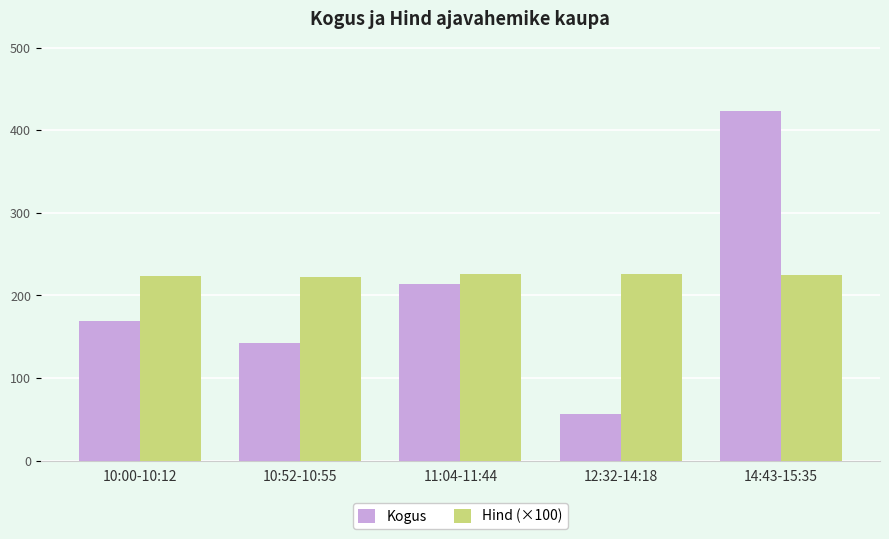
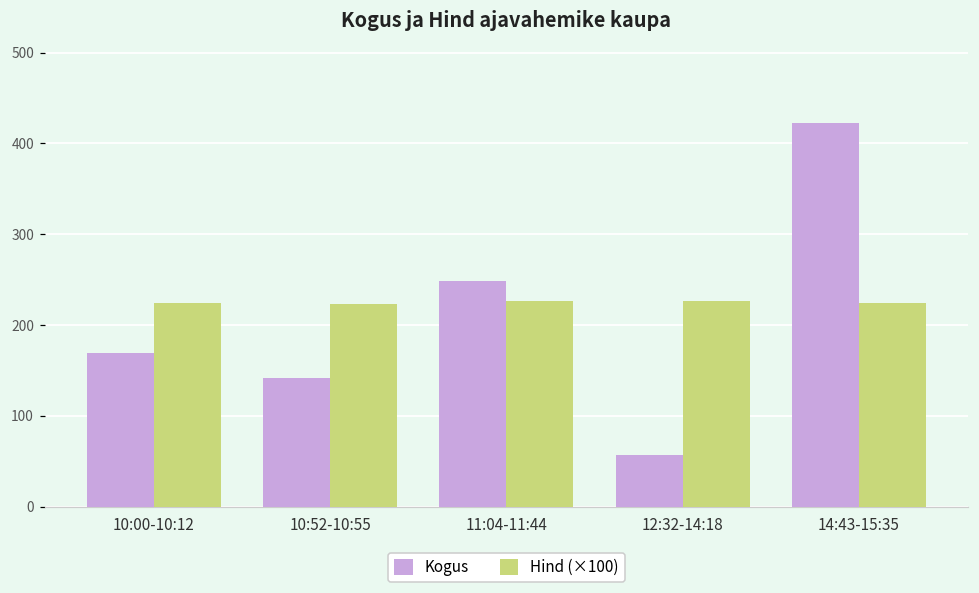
  {
    "Kogus": {
      "10:00-10:12": 170,
      "10:52-10:55": 140,
-     "11:04-11:44": 210,
+     "11:04-11:44": 250,
      "12:32-14:18": 60,
      "14:43-15:35": 420
    },
    "Hind (×100)": {
      "10:00-10:12": 220,
      "10:52-10:55": 220,
      "11:04-11:44": 230,
      "12:32-14:18": 230,
      "14:43-15:35": 220
    }
  }
